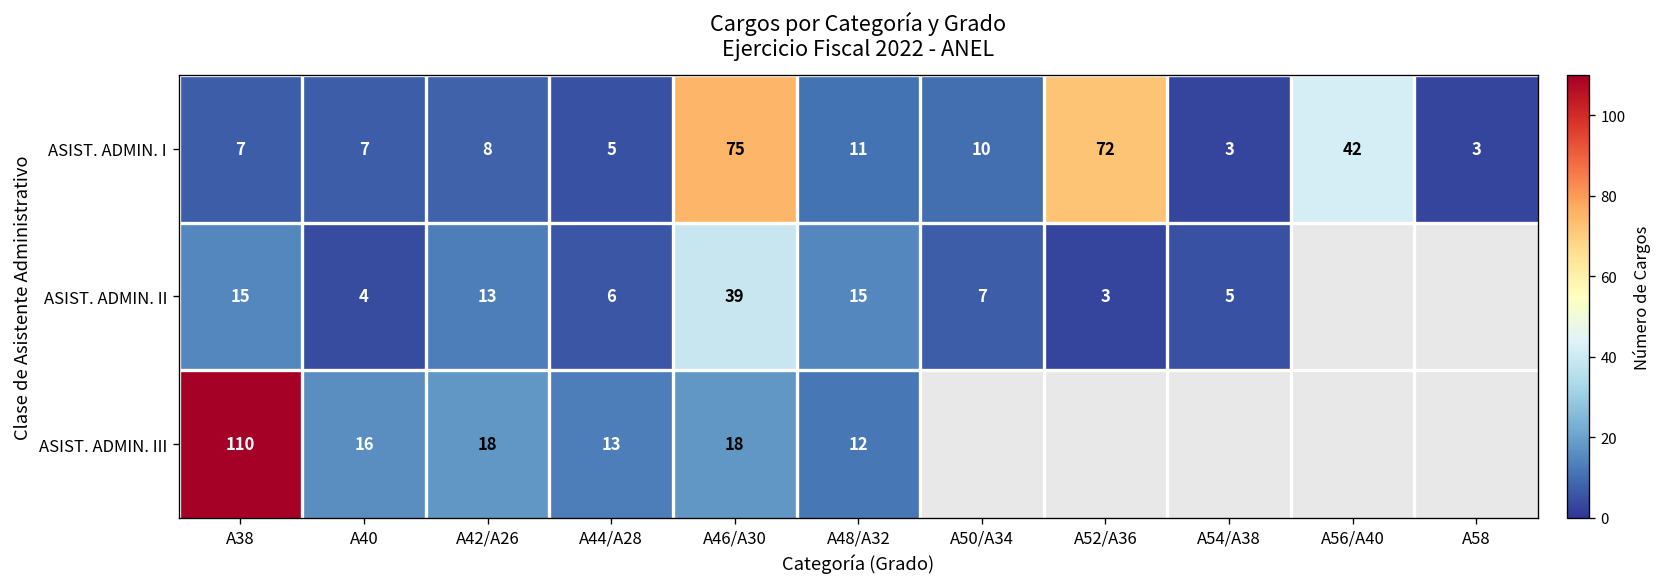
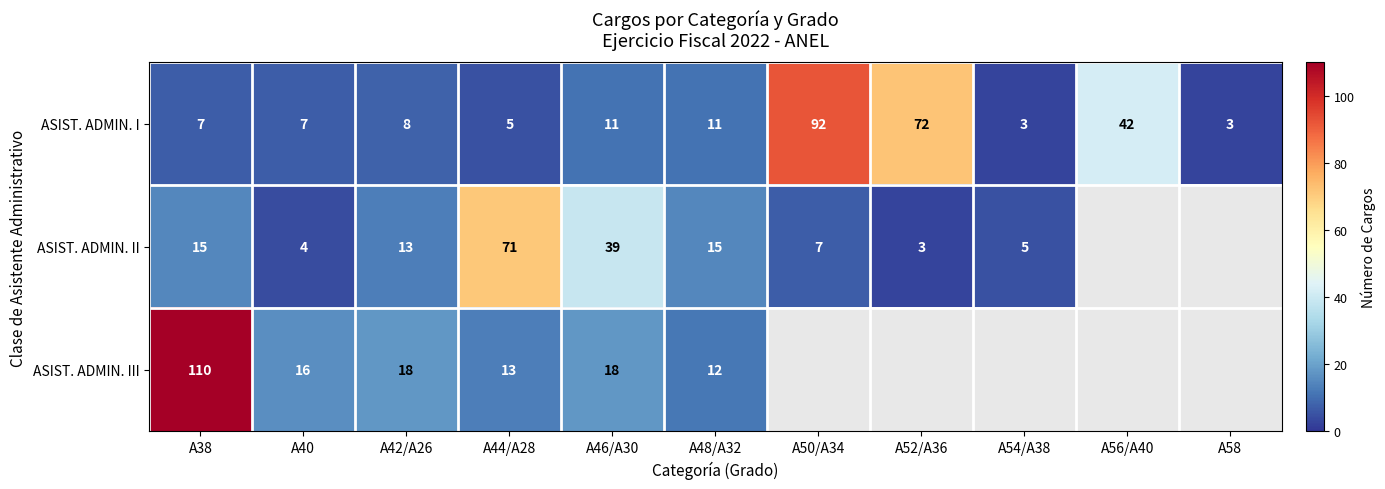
  {
    "ASIST. ADMIN. I": {
      "A38": 7,
      "A40": 7,
      "A42/A26": 8,
      "A44/A28": 5,
-     "A46/A30": 75,
+     "A46/A30": 11,
      "A48/A32": 11,
-     "A50/A34": 10,
+     "A50/A34": 92,
      "A52/A36": 72,
      "A54/A38": 3,
      "A56/A40": 42,
      "A58": 3
    },
    "ASIST. ADMIN. II": {
      "A38": 15,
      "A40": 4,
      "A42/A26": 13,
-     "A44/A28": 6,
+     "A44/A28": 71,
      "A46/A30": 39,
      "A48/A32": 15,
      "A50/A34": 7,
      "A52/A36": 3,
      "A54/A38": 5
    },
    "ASIST. ADMIN. III": {
      "A38": 110,
      "A40": 16,
      "A42/A26": 18,
      "A44/A28": 13,
      "A46/A30": 18,
      "A48/A32": 12
    }
  }
